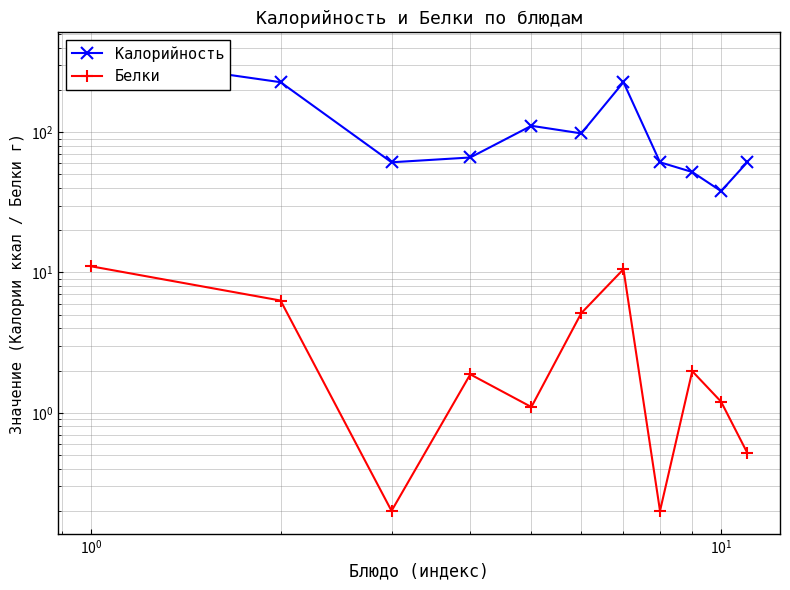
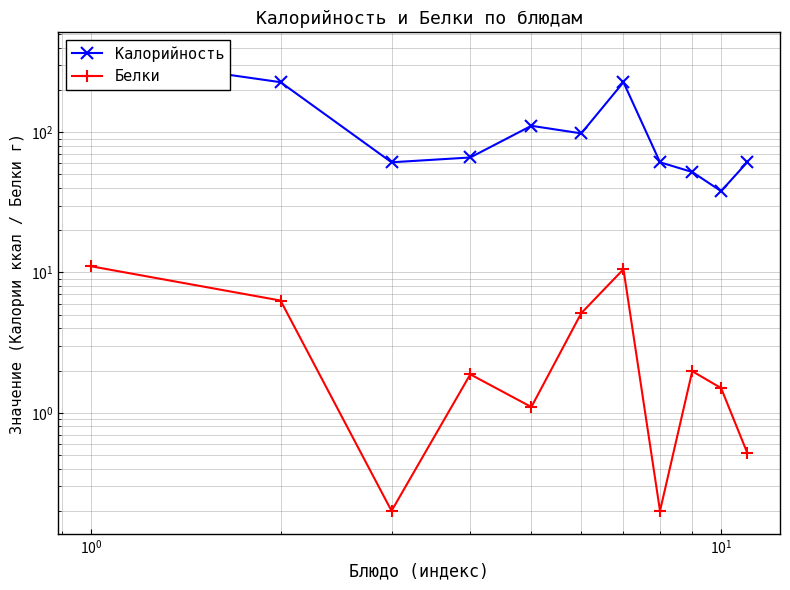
  {
    "Калорийность": {
      "10^1": 38
    },
    "Белки": {
      "10^0": 11,
-     "10^1": 1.2
+     "10^1": 1.5
    }
  }
